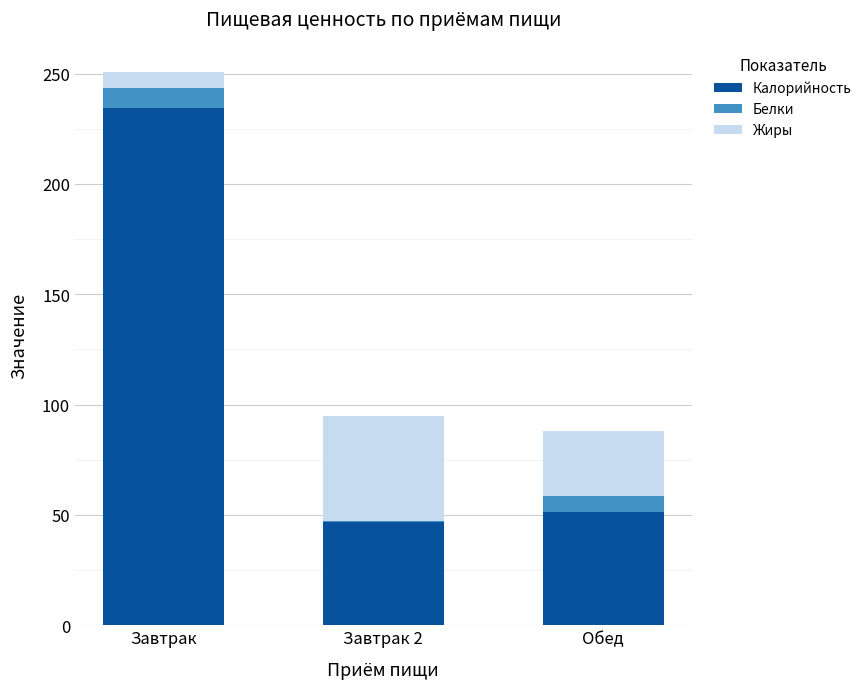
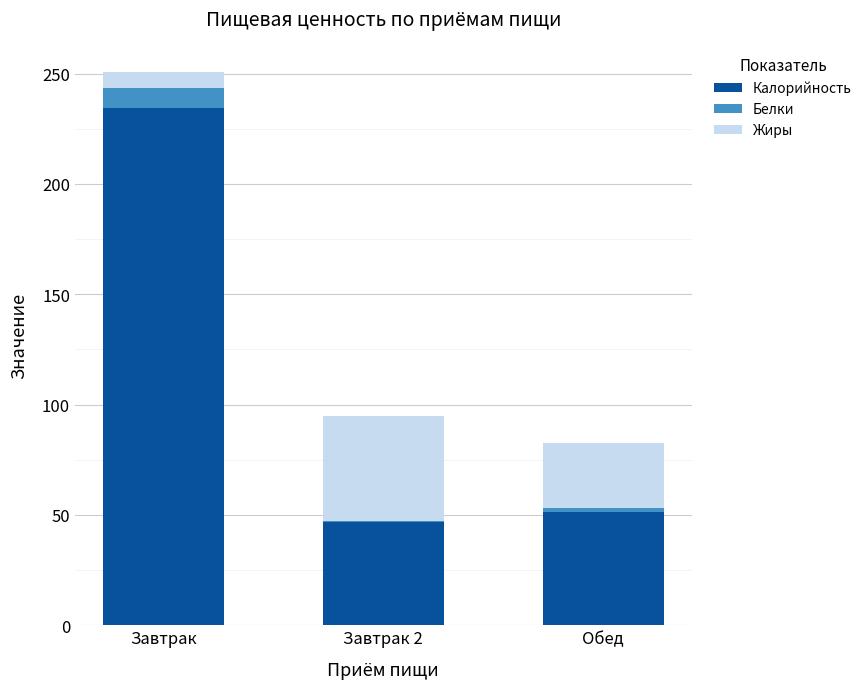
  {
    "Калорийность": {
      "Завтрак": 234,
      "Завтрак 2": 47,
      "Обед": 51
    },
    "Белки": {
      "Завтрак": 9,
-     "Обед": 7
+     "Обед": 2
    },
    "Жиры": {
      "Завтрак": 7,
      "Завтрак 2": 48,
      "Обед": 29
    }
  }
